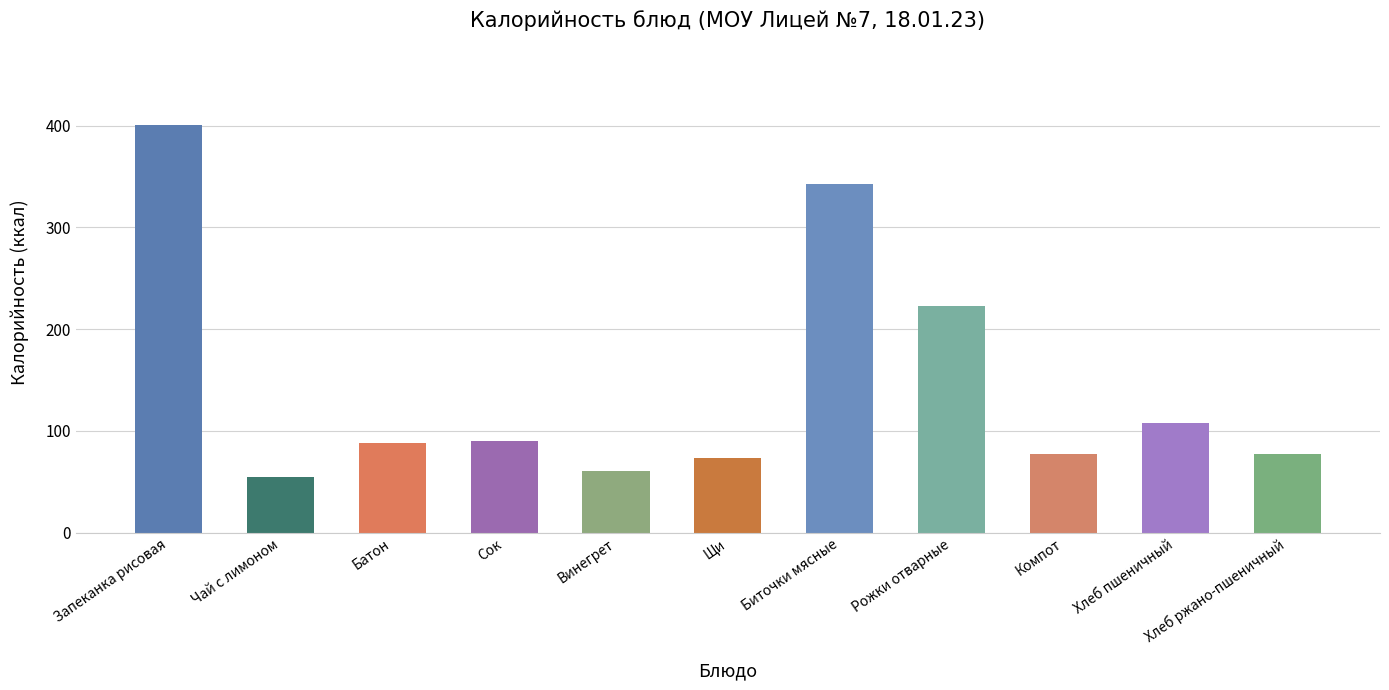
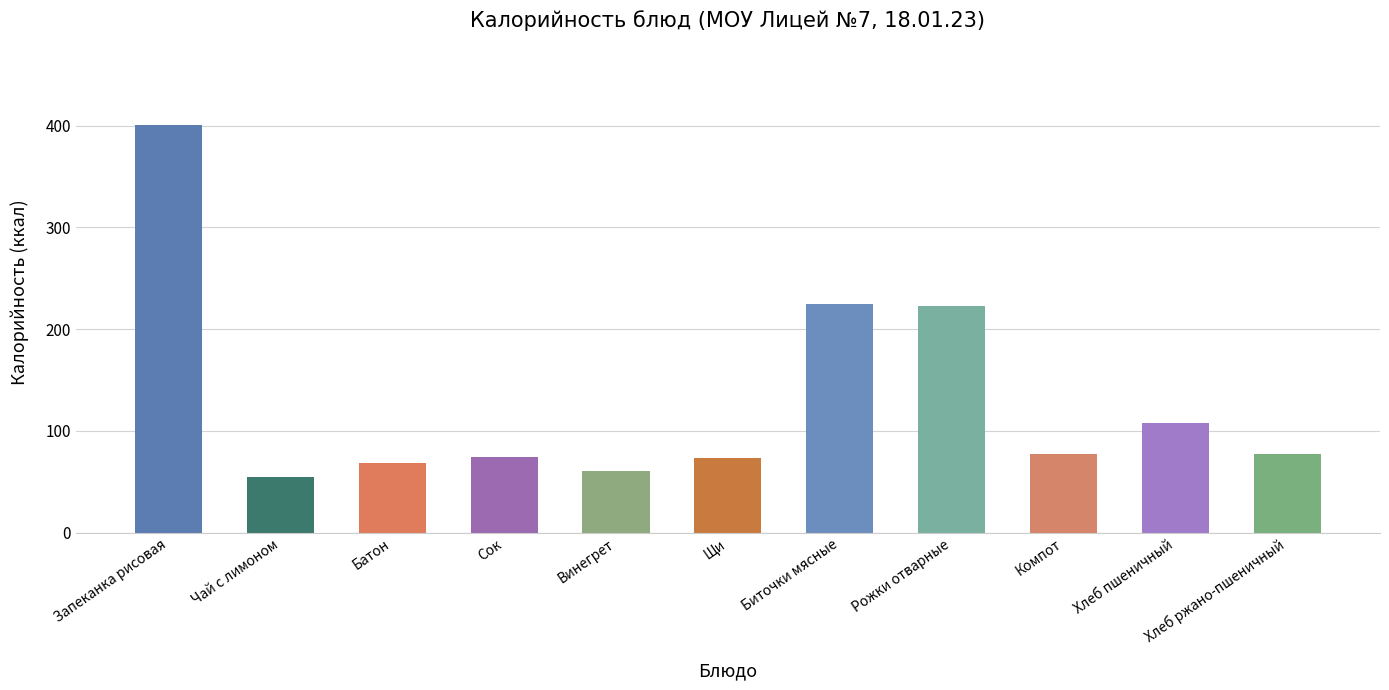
  {
    "Запеканка рисовая": 400,
    "Чай с лимоном": 55,
-   "Батон": 88,
-   "Сок": 90,
+   "Батон": 68,
+   "Сок": 74,
    "Винегрет": 60,
    "Щи": 73,
-   "Биточки мясные": 343,
+   "Биточки мясные": 225,
    "Рожки отварные": 222,
    "Компот": 77,
    "Хлеб пшеничный": 107,
    "Хлеб ржано-пшеничный": 78
  }
